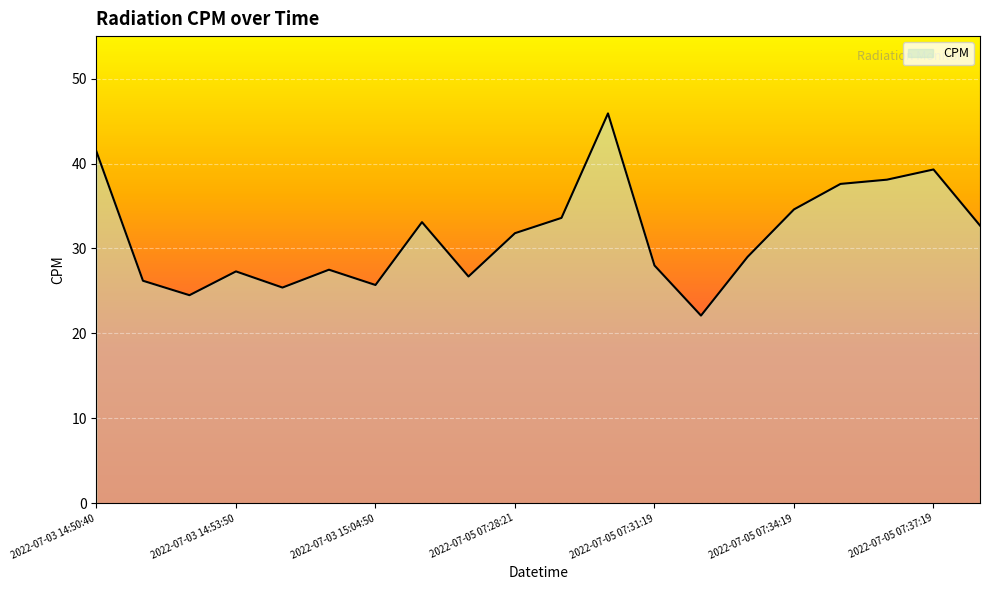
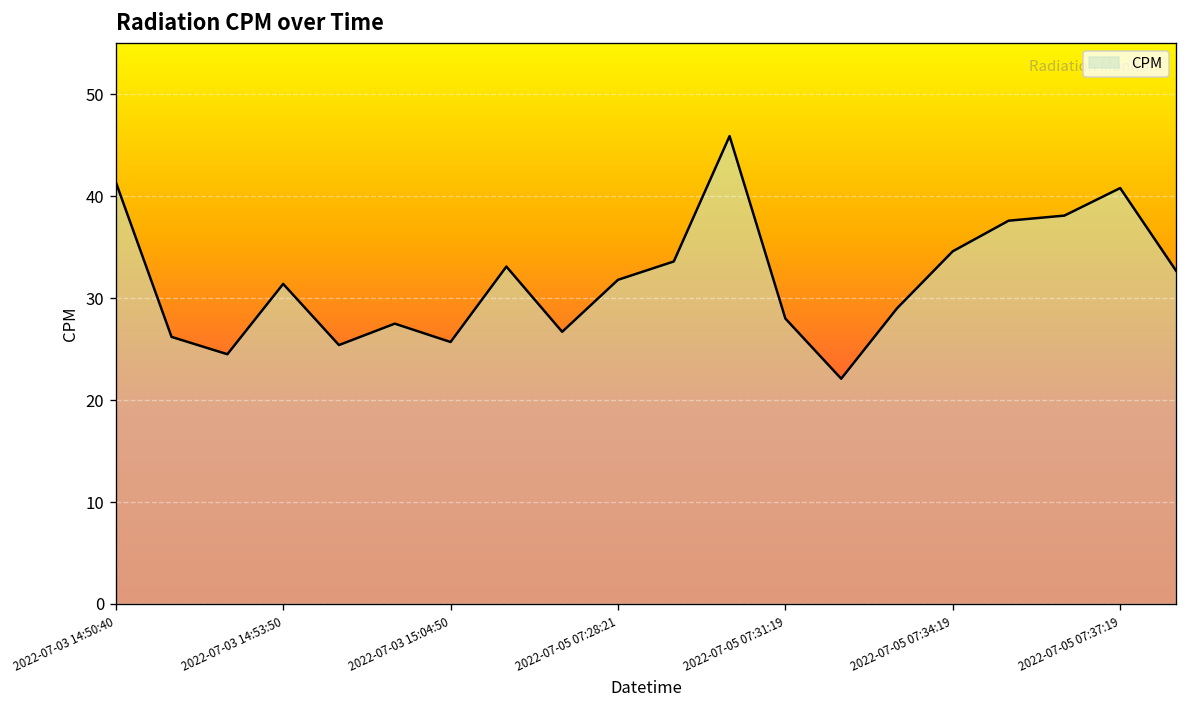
  {
    "2022-07-03 14:50:40": 41,
-   "2022-07-03 14:53:50": 27,
+   "2022-07-03 14:53:50": 31,
    "2022-07-03 15:04:50": 26,
    "2022-07-05 07:28:21": 32,
    "2022-07-05 07:31:19": 28,
    "2022-07-05 07:34:19": 35,
-   "2022-07-05 07:37:19": 39
+   "2022-07-05 07:37:19": 41
  }
